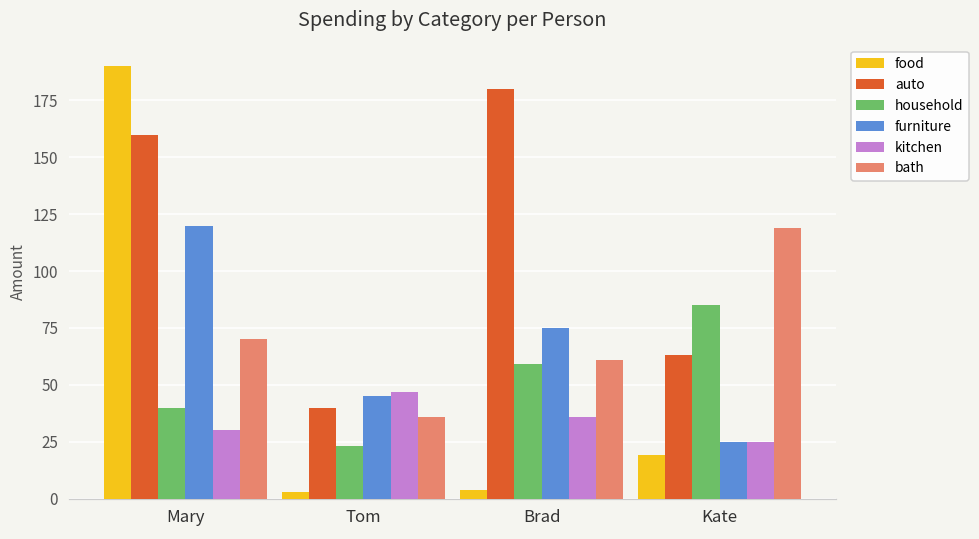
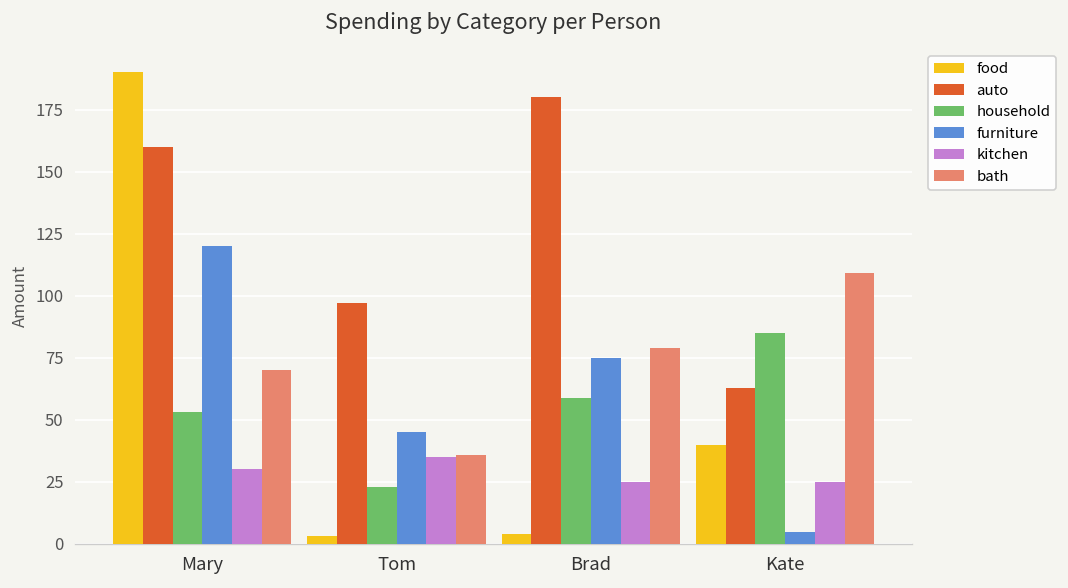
  {
    "food": {
      "Mary": 190,
      "Tom": 3,
      "Brad": 4,
-     "Kate": 19
+     "Kate": 40
    },
    "auto": {
      "Mary": 160,
-     "Tom": 40,
+     "Tom": 97,
      "Brad": 180,
      "Kate": 63
    },
    "household": {
-     "Mary": 40,
+     "Mary": 53,
      "Tom": 23,
      "Brad": 59,
      "Kate": 85
    },
    "furniture": {
      "Mary": 120,
      "Tom": 45,
      "Brad": 75,
-     "Kate": 25
+     "Kate": 5
    },
    "kitchen": {
      "Mary": 30,
-     "Tom": 47,
-     "Brad": 36,
+     "Tom": 35,
+     "Brad": 25,
      "Kate": 25
    },
    "bath": {
      "Mary": 70,
      "Tom": 36,
-     "Brad": 61,
-     "Kate": 119
+     "Brad": 79,
+     "Kate": 109
    }
  }
